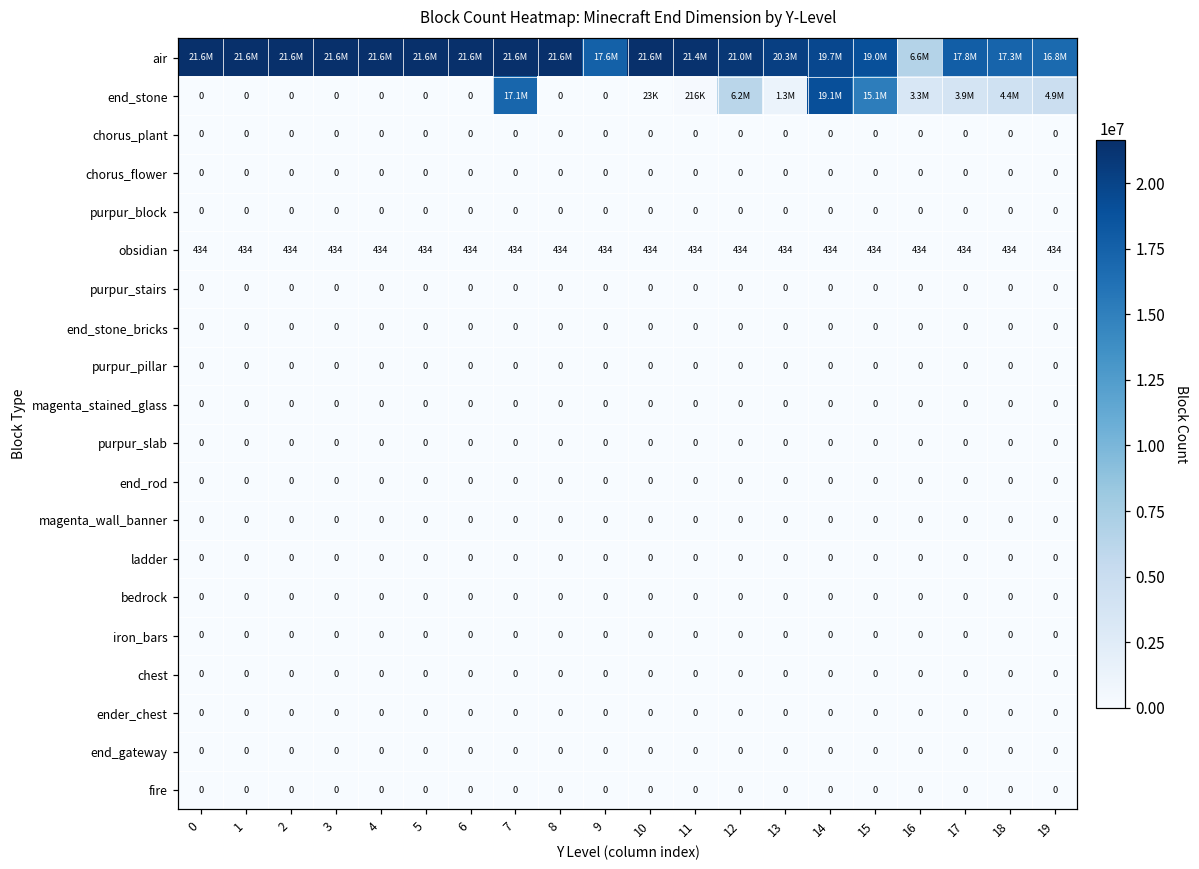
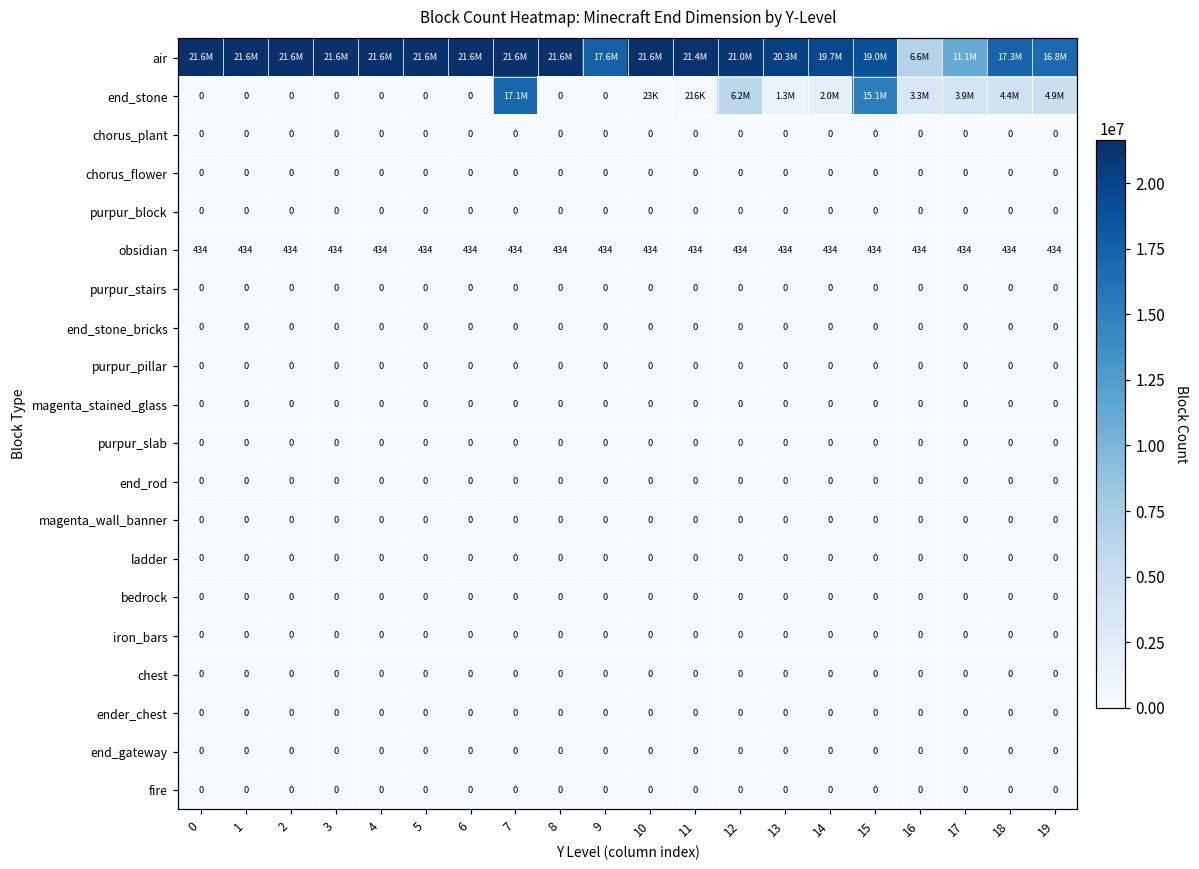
  {
    "air": {
      "0": "21.6M",
      "1": "21.6M",
      "2": "21.6M",
      "3": "21.6M",
      "4": "21.6M",
      "5": "21.6M",
      "6": "21.6M",
      "7": "21.6M",
      "8": "21.6M",
      "9": "17.6M",
      "10": "21.6M",
      "11": "21.4M",
      "12": "21.0M",
      "13": "20.3M",
      "14": "19.7M",
      "15": "19.0M",
      "16": "6.6M",
-     "17": "17.8M",
+     "17": "11.1M",
      "18": "17.3M",
      "19": "16.8M"
    },
    "end_stone": {
      "0": "0",
      "1": "0",
      "2": "0",
      "3": "0",
      "4": "0",
      "5": "0",
      "6": "0",
      "7": "17.1M",
      "8": "0",
      "9": "0",
      "10": "23K",
      "11": "216K",
      "12": "6.2M",
      "13": "1.3M",
-     "14": "19.1M",
+     "14": "2.0M",
      "15": "15.1M",
      "16": "3.3M",
      "17": "3.9M",
      "18": "4.4M",
      "19": "4.9M"
    }
  }
